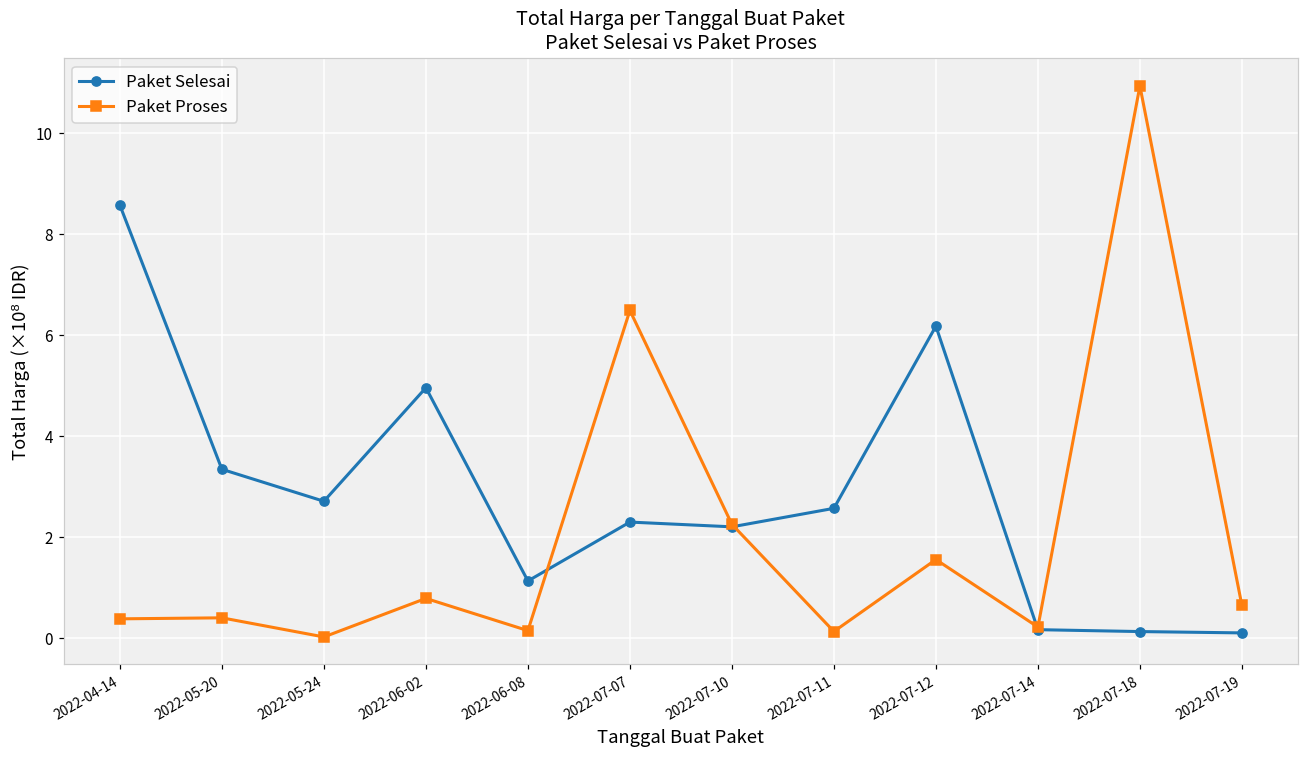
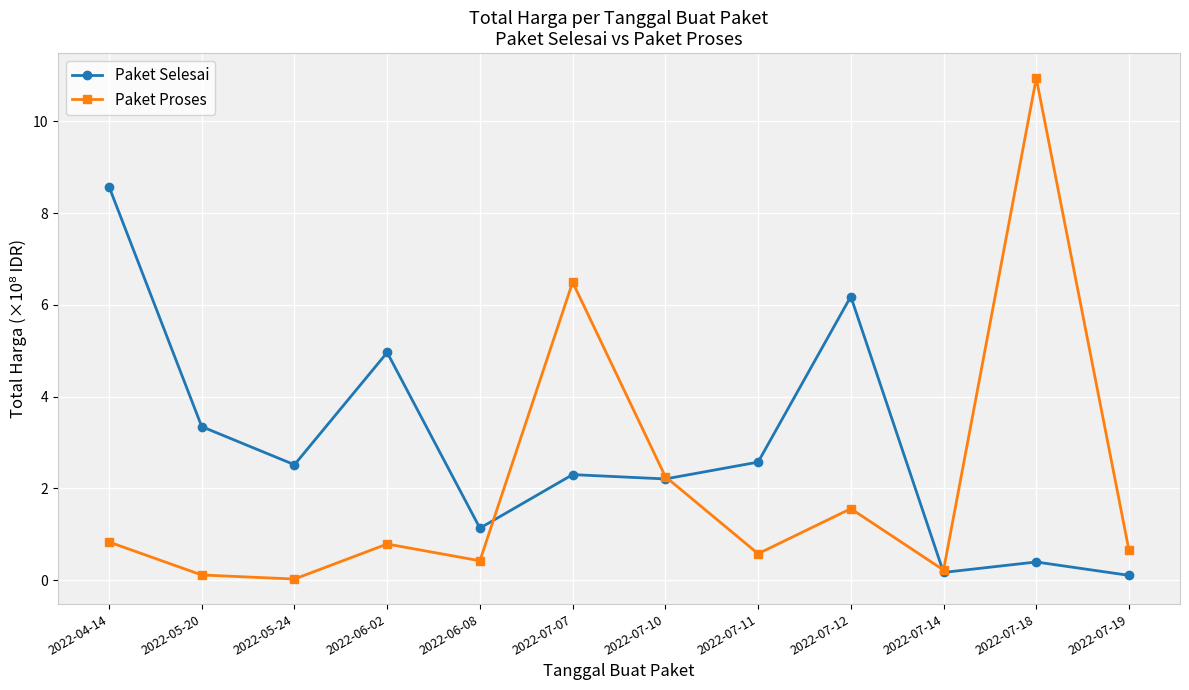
  {
    "Paket Selesai": {
      "2022-04-14": 8.6,
      "2022-05-20": 3.3,
-     "2022-05-24": 2.7,
+     "2022-05-24": 2.5,
      "2022-06-02": 5.0,
      "2022-06-08": 1.1,
      "2022-07-07": 2.3,
      "2022-07-11": 2.6,
      "2022-07-12": 6.2,
-     "2022-07-18": 0.1,
+     "2022-07-18": 0.4,
      "2022-07-19": 0.1
    },
    "Paket Proses": {
-     "2022-04-14": 0.4,
-     "2022-05-20": 0.4,
+     "2022-04-14": 0.8,
+     "2022-05-20": 0.1,
      "2022-05-24": 0.0,
      "2022-06-02": 0.8,
-     "2022-06-08": 0.2,
+     "2022-06-08": 0.4,
      "2022-07-07": 6.5,
-     "2022-07-11": 0.1,
+     "2022-07-11": 0.6,
      "2022-07-12": 1.6,
      "2022-07-18": 10.9,
      "2022-07-19": 0.7
    }
  }
